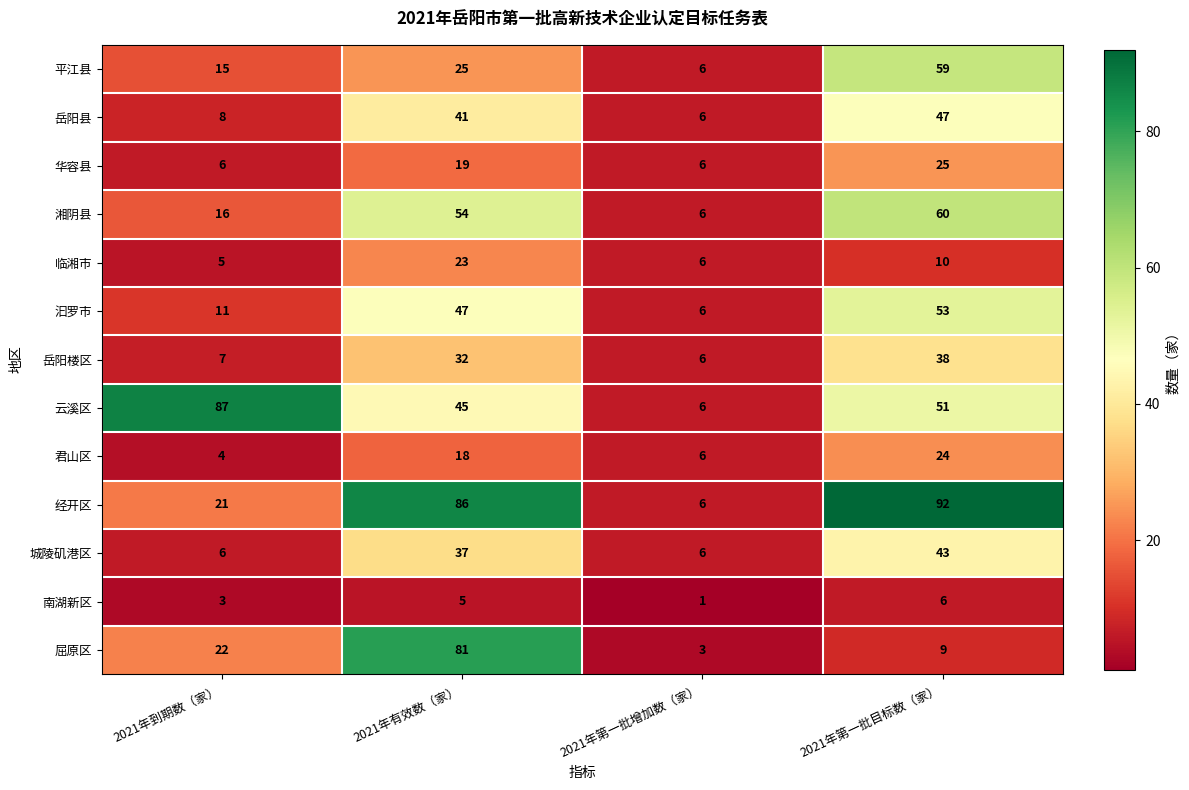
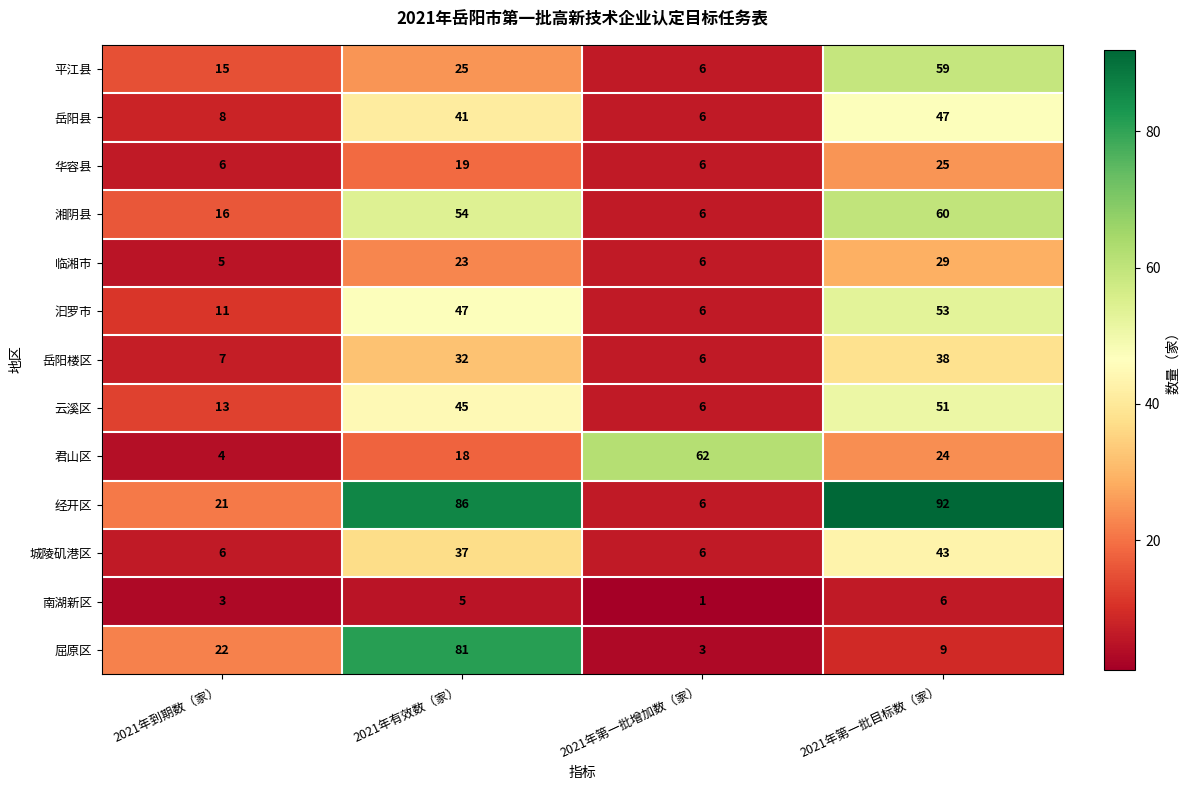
  {
    "平江县": {
      "2021年到期数（家）": 15,
      "2021年有效数（家）": 25,
      "2021年第一批增加数（家）": 6,
      "2021年第一批目标数（家）": 59
    },
    "岳阳县": {
      "2021年到期数（家）": 8,
      "2021年有效数（家）": 41,
      "2021年第一批增加数（家）": 6,
      "2021年第一批目标数（家）": 47
    },
    "华容县": {
      "2021年到期数（家）": 6,
      "2021年有效数（家）": 19,
      "2021年第一批增加数（家）": 6,
      "2021年第一批目标数（家）": 25
    },
    "湘阴县": {
      "2021年到期数（家）": 16,
      "2021年有效数（家）": 54,
      "2021年第一批增加数（家）": 6,
      "2021年第一批目标数（家）": 60
    },
    "临湘市": {
      "2021年到期数（家）": 5,
      "2021年有效数（家）": 23,
      "2021年第一批增加数（家）": 6,
-     "2021年第一批目标数（家）": 10
+     "2021年第一批目标数（家）": 29
    },
    "汩罗市": {
      "2021年到期数（家）": 11,
      "2021年有效数（家）": 47,
      "2021年第一批增加数（家）": 6,
      "2021年第一批目标数（家）": 53
    },
    "岳阳楼区": {
      "2021年到期数（家）": 7,
      "2021年有效数（家）": 32,
      "2021年第一批增加数（家）": 6,
      "2021年第一批目标数（家）": 38
    },
    "云溪区": {
-     "2021年到期数（家）": 87,
+     "2021年到期数（家）": 13,
      "2021年有效数（家）": 45,
      "2021年第一批增加数（家）": 6,
      "2021年第一批目标数（家）": 51
    },
    "君山区": {
      "2021年到期数（家）": 4,
      "2021年有效数（家）": 18,
-     "2021年第一批增加数（家）": 6,
+     "2021年第一批增加数（家）": 62,
      "2021年第一批目标数（家）": 24
    },
    "经开区": {
      "2021年到期数（家）": 21,
      "2021年有效数（家）": 86,
      "2021年第一批增加数（家）": 6,
      "2021年第一批目标数（家）": 92
    },
    "城陵矶港区": {
      "2021年到期数（家）": 6,
      "2021年有效数（家）": 37,
      "2021年第一批增加数（家）": 6,
      "2021年第一批目标数（家）": 43
    },
    "南湖新区": {
      "2021年到期数（家）": 3,
      "2021年有效数（家）": 5,
      "2021年第一批增加数（家）": 1,
      "2021年第一批目标数（家）": 6
    },
    "屈原区": {
      "2021年到期数（家）": 22,
      "2021年有效数（家）": 81,
      "2021年第一批增加数（家）": 3,
      "2021年第一批目标数（家）": 9
    }
  }
